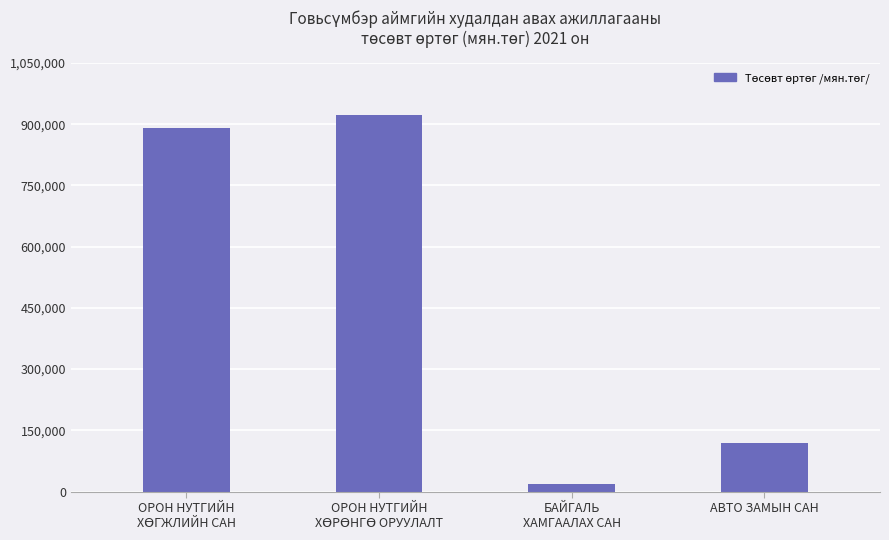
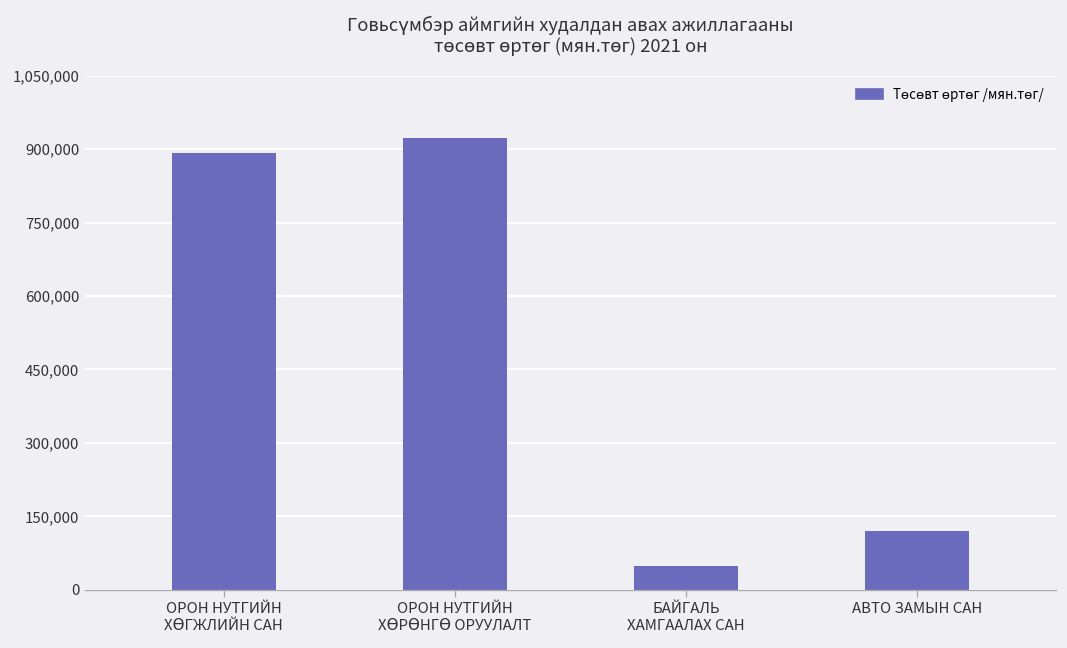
  {
    "ОРОН НУТГИЙН ХӨГЖЛИЙН САН": "890,000",
    "ОРОН НУТГИЙН ХӨРӨНГӨ ОРУУЛАЛТ": "920,000",
-   "БАЙГАЛЬ ХАМГААЛАХ САН": "20,000",
+   "БАЙГАЛЬ ХАМГААЛАХ САН": "50,000",
    "АВТО ЗАМЫН САН": "120,000"
  }
